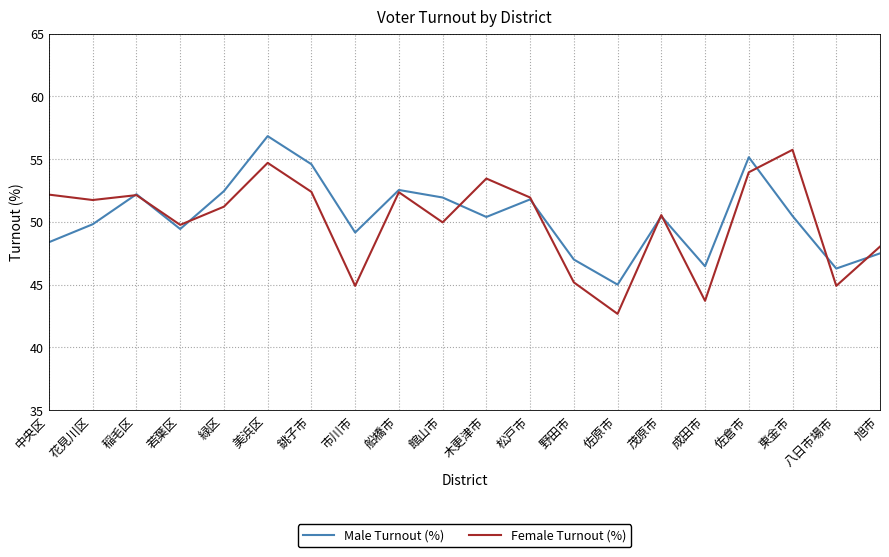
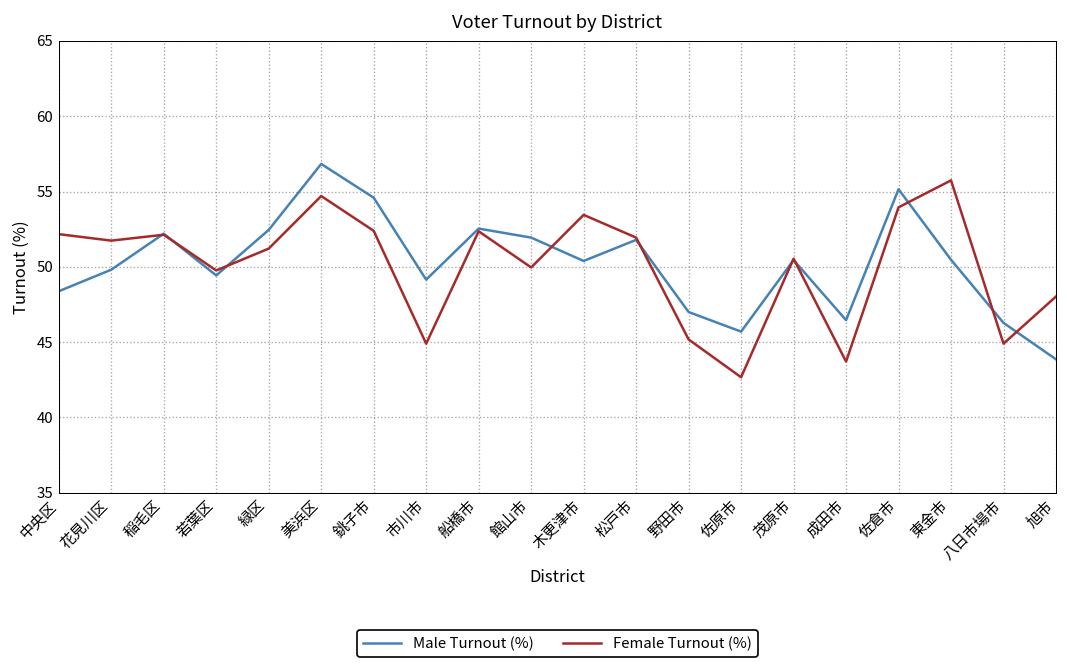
  {
    "Male Turnout (%)": {
      "中央区": 48.4,
      "花見川区": 49.8,
      "若葉区": 49.4,
      "緑区": 52.5,
      "美浜区": 56.8,
      "銚子市": 54.6,
      "市川市": 49.2,
      "館山市": 51.9,
      "木更津市": 50.4,
      "野田市": 47.0,
-     "佐原市": 45.0,
+     "佐原市": 45.7,
      "成田市": 46.5,
      "佐倉市": 55.2,
      "東金市": 50.5,
      "八日市場市": 46.3,
-     "旭市": 47.5
+     "旭市": 43.9
    },
    "Female Turnout (%)": {
      "中央区": 52.2,
      "花見川区": 51.7,
      "若葉区": 49.8,
      "緑区": 51.2,
      "美浜区": 54.7,
      "銚子市": 52.4,
      "市川市": 44.9,
      "館山市": 50.0,
      "木更津市": 53.5,
      "野田市": 45.2,
      "佐原市": 42.7,
      "成田市": 43.7,
      "佐倉市": 54.0,
      "東金市": 55.7,
      "八日市場市": 44.9,
      "旭市": 48.0
    }
  }
